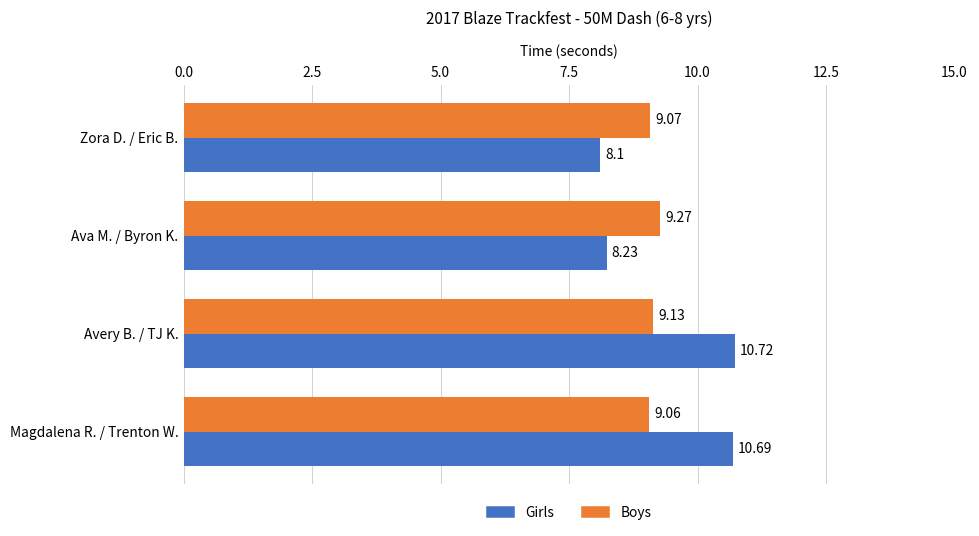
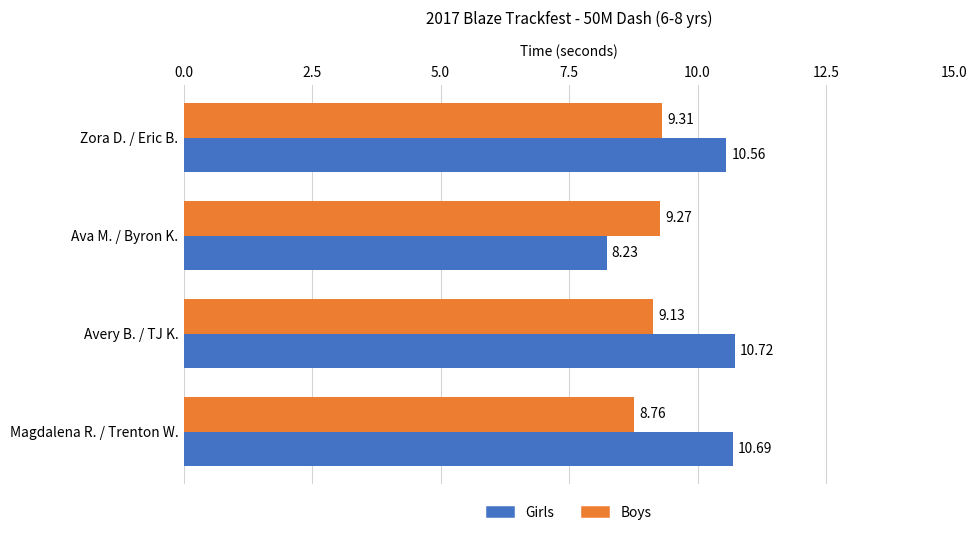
  {
    "Girls": {
-     "Zora D. / Eric B.": 8.1,
+     "Zora D. / Eric B.": 10.56,
      "Ava M. / Byron K.": 8.23,
      "Avery B. / TJ K.": 10.72,
      "Magdalena R. / Trenton W.": 10.69
    },
    "Boys": {
-     "Zora D. / Eric B.": 9.07,
+     "Zora D. / Eric B.": 9.31,
      "Ava M. / Byron K.": 9.27,
      "Avery B. / TJ K.": 9.13,
-     "Magdalena R. / Trenton W.": 9.06
+     "Magdalena R. / Trenton W.": 8.76
    }
  }
